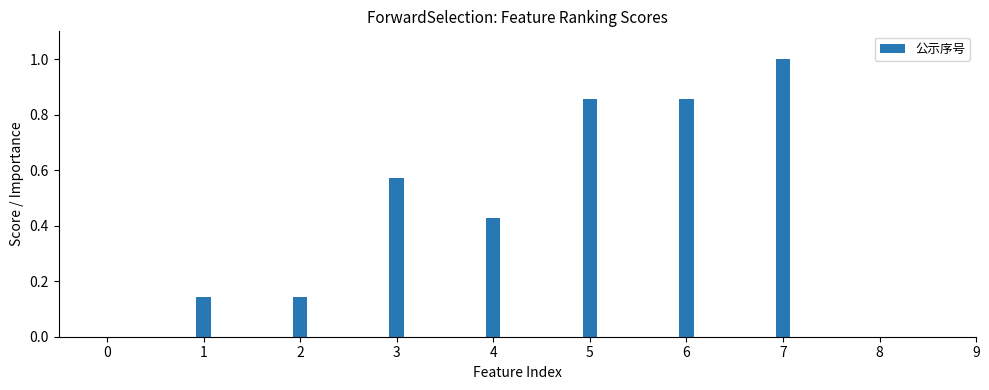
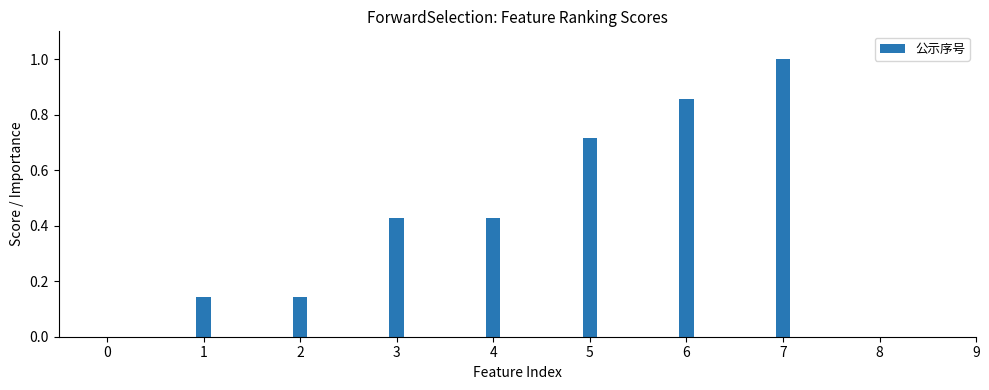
  {
    "1": 0.14,
    "2": 0.14,
-   "3": 0.57,
+   "3": 0.43,
    "4": 0.43,
-   "5": 0.86,
+   "5": 0.71,
    "6": 0.86,
    "7": 1.00
  }
